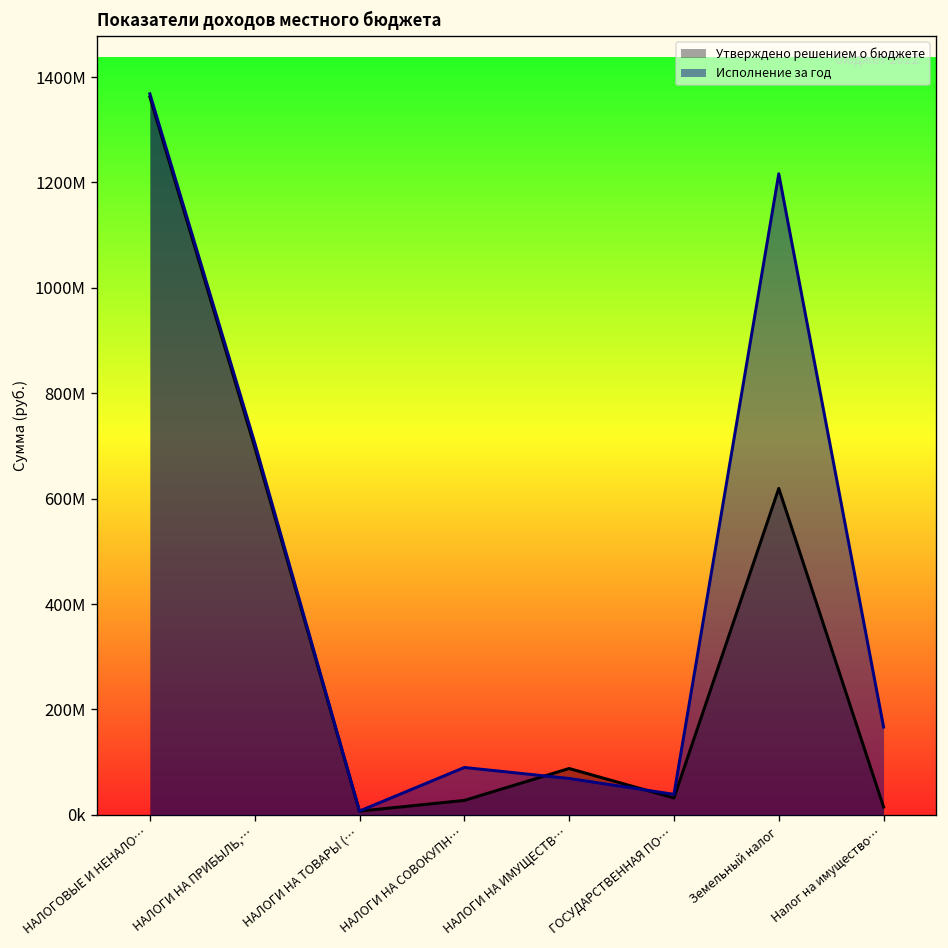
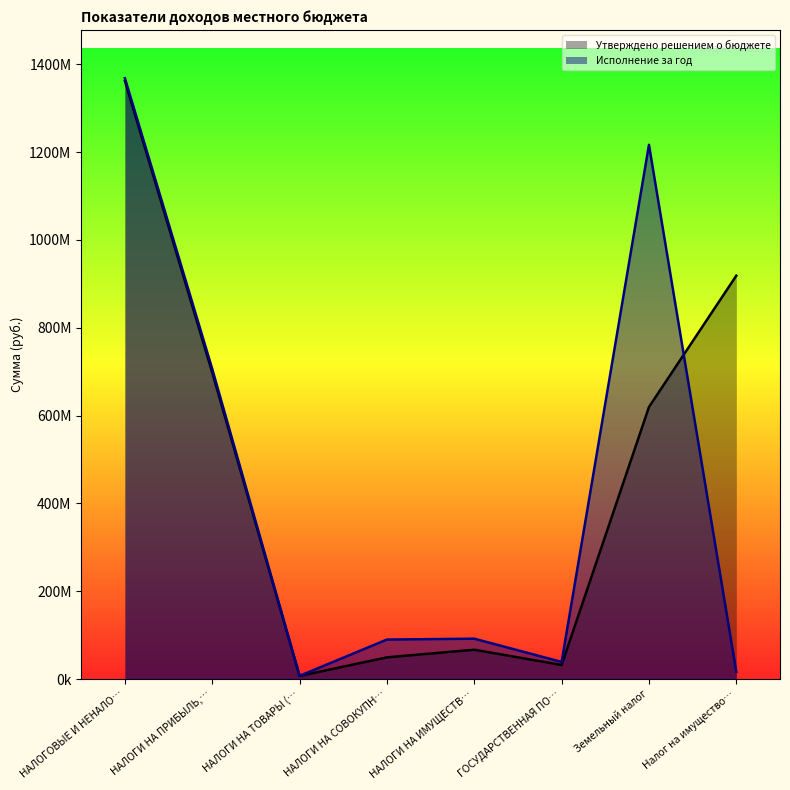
  {
    "Утверждено решением о бюджете": {
      "НАЛОГОВЫЕ И НЕНАЛО…": 1360000000,
      "НАЛОГИ НА ПРИБЫЛЬ,…": 700000000,
-     "НАЛОГИ НА СОВОКУПН…": 30000000,
-     "НАЛОГИ НА ИМУЩЕСТВ…": 90000000,
+     "НАЛОГИ НА СОВОКУПН…": 50000000,
+     "НАЛОГИ НА ИМУЩЕСТВ…": 70000000,
      "ГОСУДАРСТВЕННАЯ ПО…": 30000000,
      "Земельный налог": 620000000,
-     "Налог на имущество…": 10000000
+     "Налог на имущество…": 920000000
    },
    "Исполнение за год": {
      "НАЛОГОВЫЕ И НЕНАЛО…": 1370000000,
      "НАЛОГИ НА ПРИБЫЛЬ,…": 710000000,
      "НАЛОГИ НА СОВОКУПН…": 90000000,
-     "НАЛОГИ НА ИМУЩЕСТВ…": 70000000,
+     "НАЛОГИ НА ИМУЩЕСТВ…": 90000000,
      "ГОСУДАРСТВЕННАЯ ПО…": 40000000,
      "Земельный налог": 1220000000,
-     "Налог на имущество…": 170000000
+     "Налог на имущество…": 20000000
    }
  }
